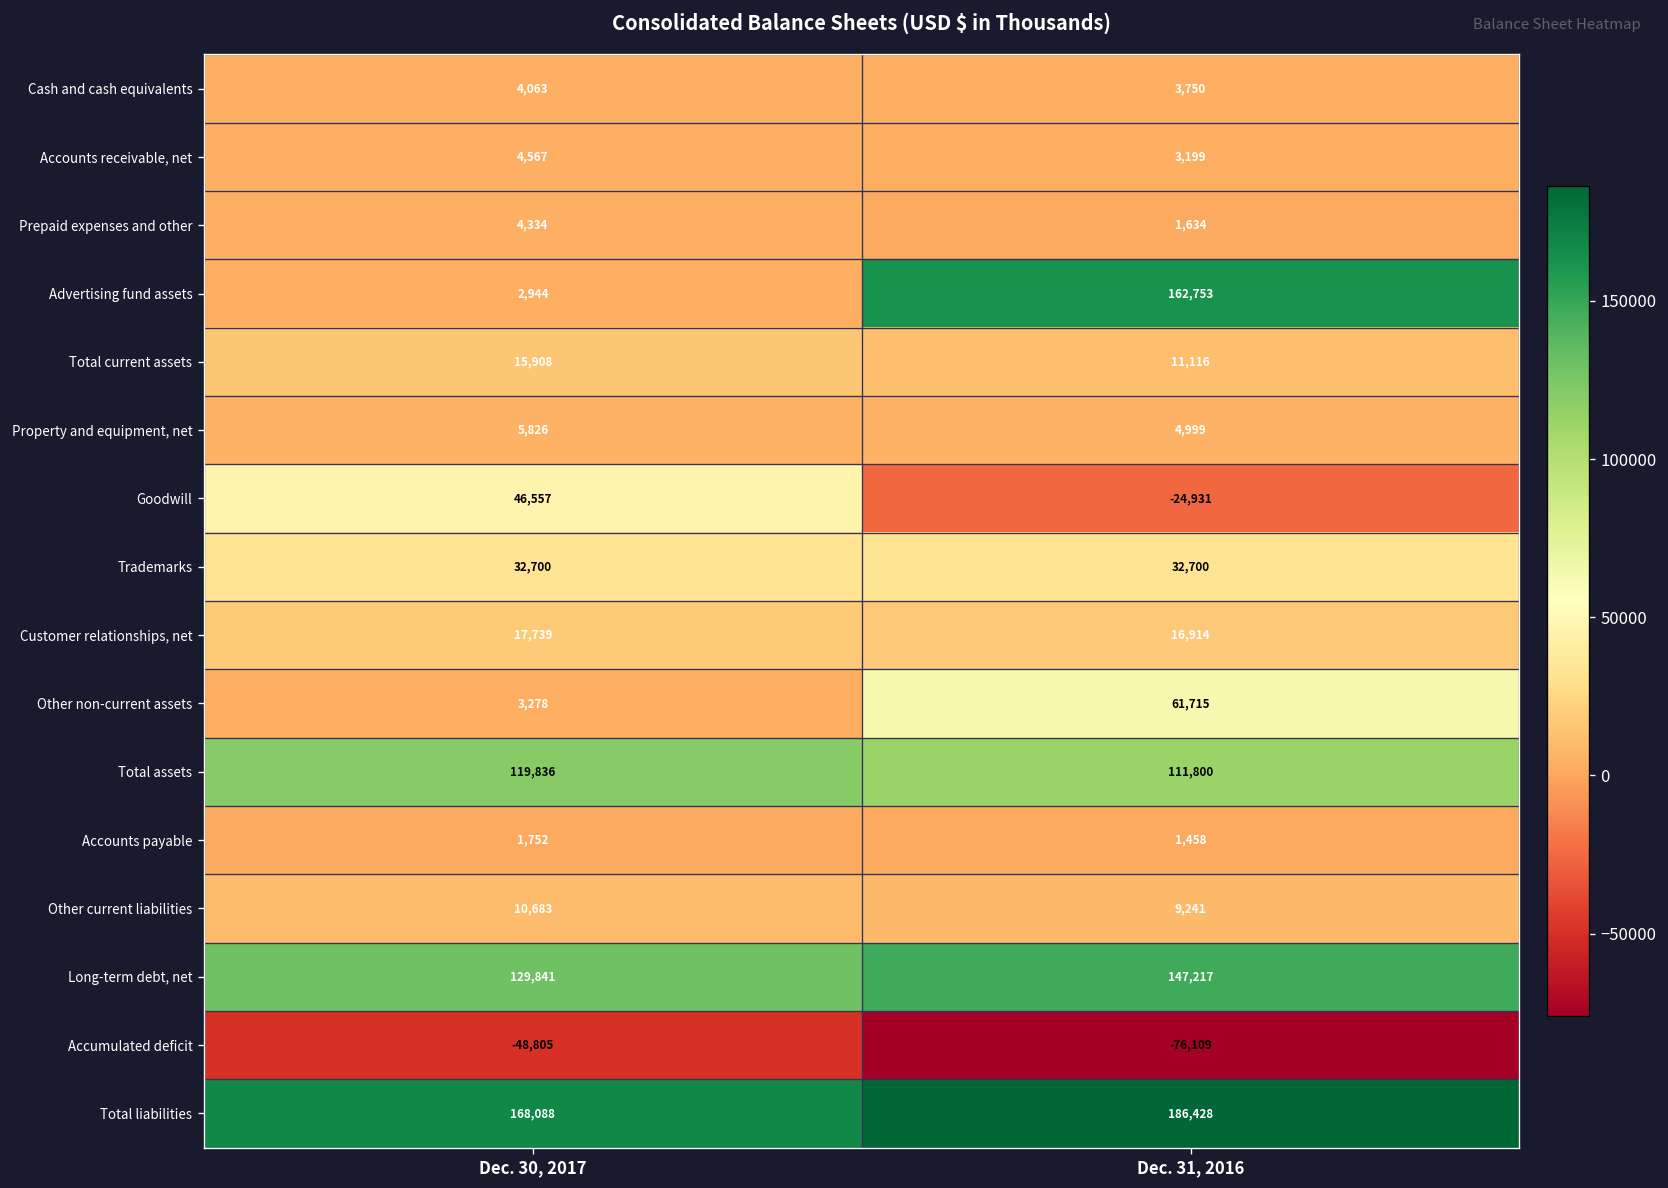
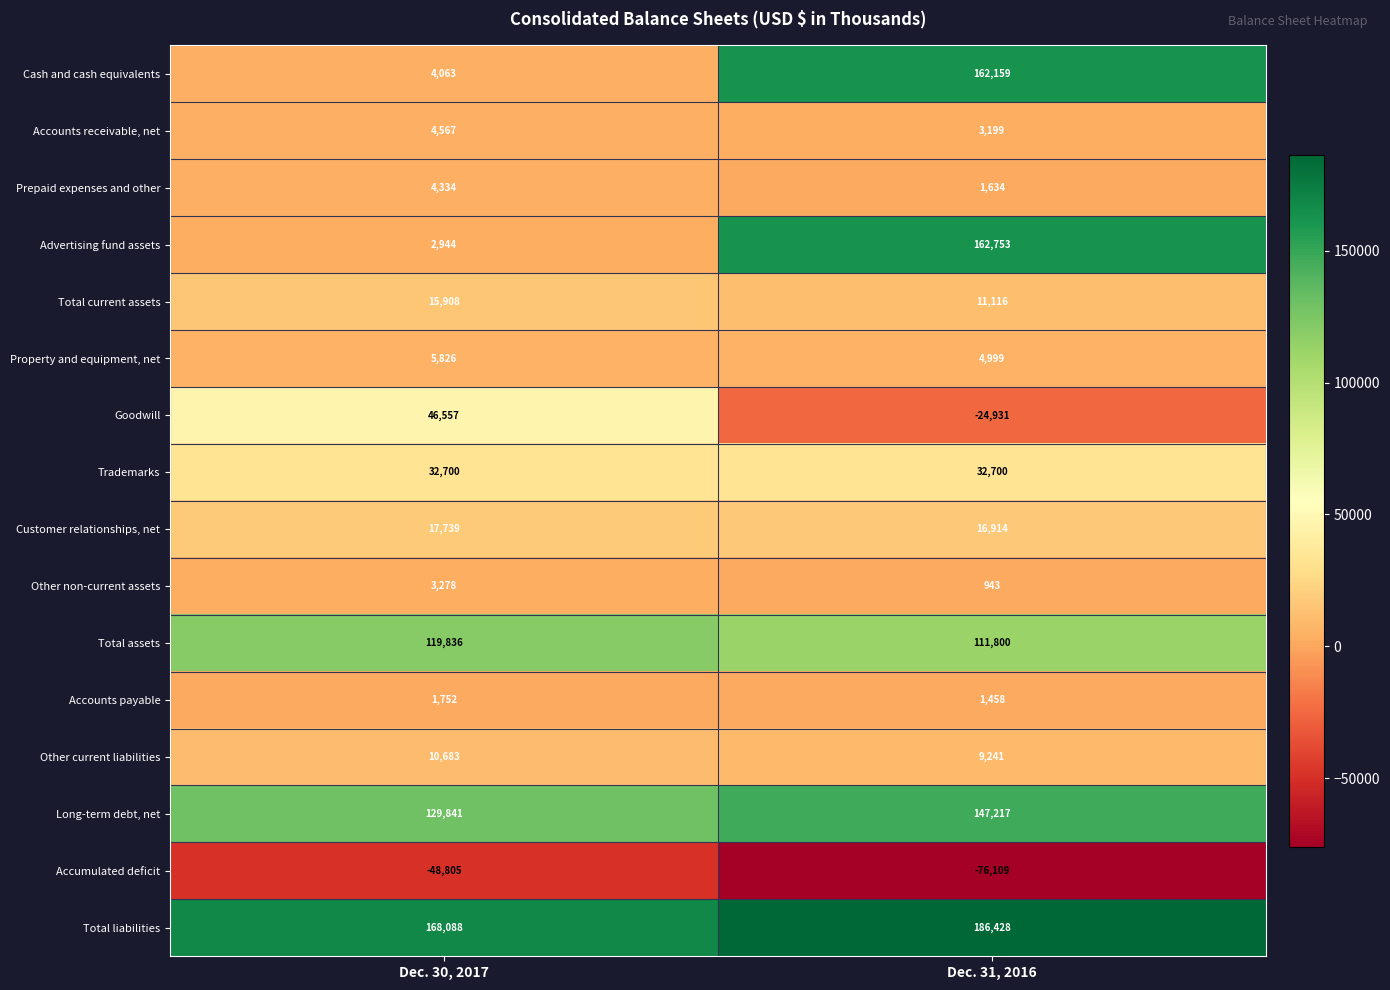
  {
    "Cash and cash equivalents": {
      "Dec. 30, 2017": "4,063",
-     "Dec. 31, 2016": "3,750"
+     "Dec. 31, 2016": "162,159"
    },
    "Accounts receivable, net": {
      "Dec. 30, 2017": "4,567",
      "Dec. 31, 2016": "3,199"
    },
    "Prepaid expenses and other": {
      "Dec. 30, 2017": "4,334",
      "Dec. 31, 2016": "1,634"
    },
    "Advertising fund assets": {
      "Dec. 30, 2017": "2,944",
      "Dec. 31, 2016": "162,753"
    },
    "Total current assets": {
      "Dec. 30, 2017": "15,908",
      "Dec. 31, 2016": "11,116"
    },
    "Property and equipment, net": {
      "Dec. 30, 2017": "5,826",
      "Dec. 31, 2016": "4,999"
    },
    "Goodwill": {
      "Dec. 30, 2017": "46,557",
      "Dec. 31, 2016": "-24,931"
    },
    "Trademarks": {
      "Dec. 30, 2017": "32,700",
      "Dec. 31, 2016": "32,700"
    },
    "Customer relationships, net": {
      "Dec. 30, 2017": "17,739",
      "Dec. 31, 2016": "16,914"
    },
    "Other non-current assets": {
      "Dec. 30, 2017": "3,278",
-     "Dec. 31, 2016": "61,715"
+     "Dec. 31, 2016": "943"
    },
    "Total assets": {
      "Dec. 30, 2017": "119,836",
      "Dec. 31, 2016": "111,800"
    },
    "Accounts payable": {
      "Dec. 30, 2017": "1,752",
      "Dec. 31, 2016": "1,458"
    },
    "Other current liabilities": {
      "Dec. 30, 2017": "10,683",
      "Dec. 31, 2016": "9,241"
    },
    "Long-term debt, net": {
      "Dec. 30, 2017": "129,841",
      "Dec. 31, 2016": "147,217"
    },
    "Accumulated deficit": {
      "Dec. 30, 2017": "-48,805",
      "Dec. 31, 2016": "-76,109"
    },
    "Total liabilities": {
      "Dec. 30, 2017": "168,088",
      "Dec. 31, 2016": "186,428"
    }
  }
